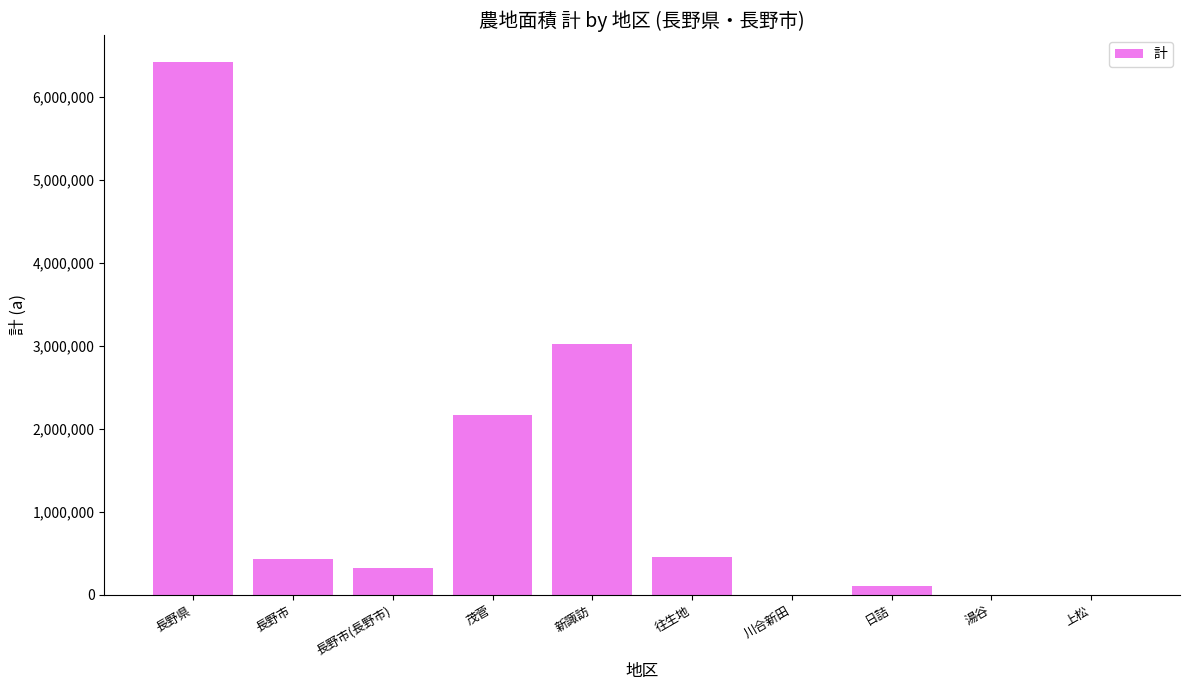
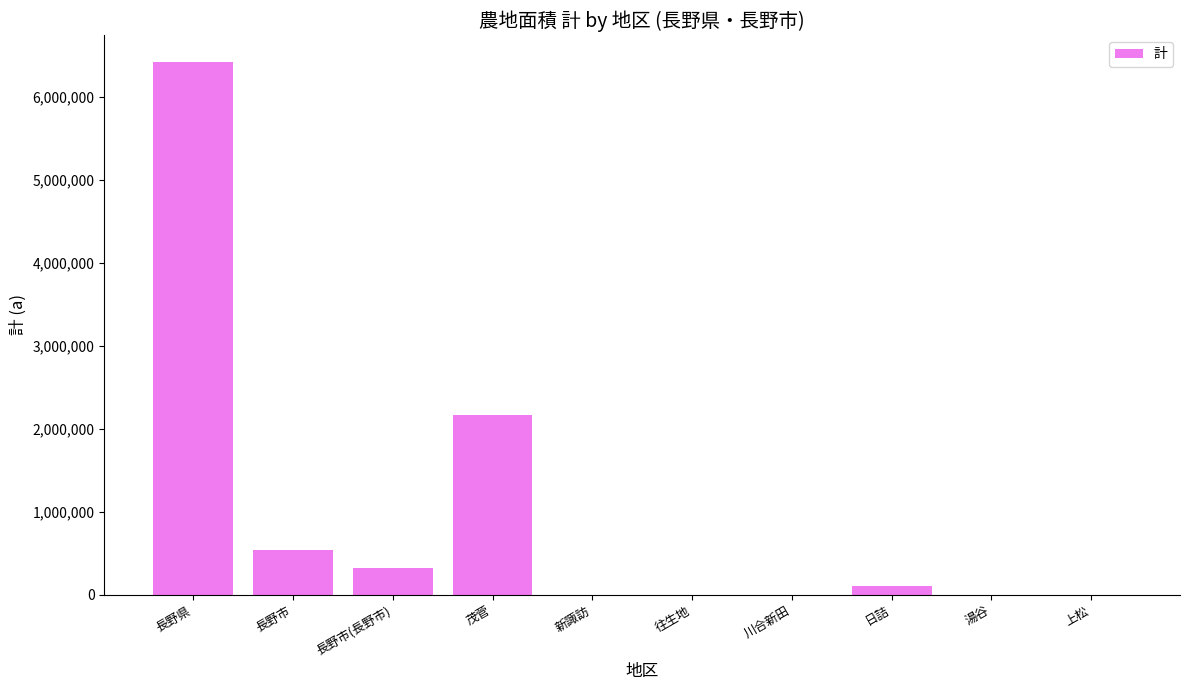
  {
    "長野県": "6,400,000",
-   "長野市": "400,000",
+   "長野市": "500,000",
    "長野市(長野市)": "300,000",
    "茂菅": "2,200,000",
-   "新諏訪": "3,000,000",
-   "往生地": "500,000",
+   "新諏訪": "0",
+   "往生地": "0",
    "日詰": "100,000"
  }
